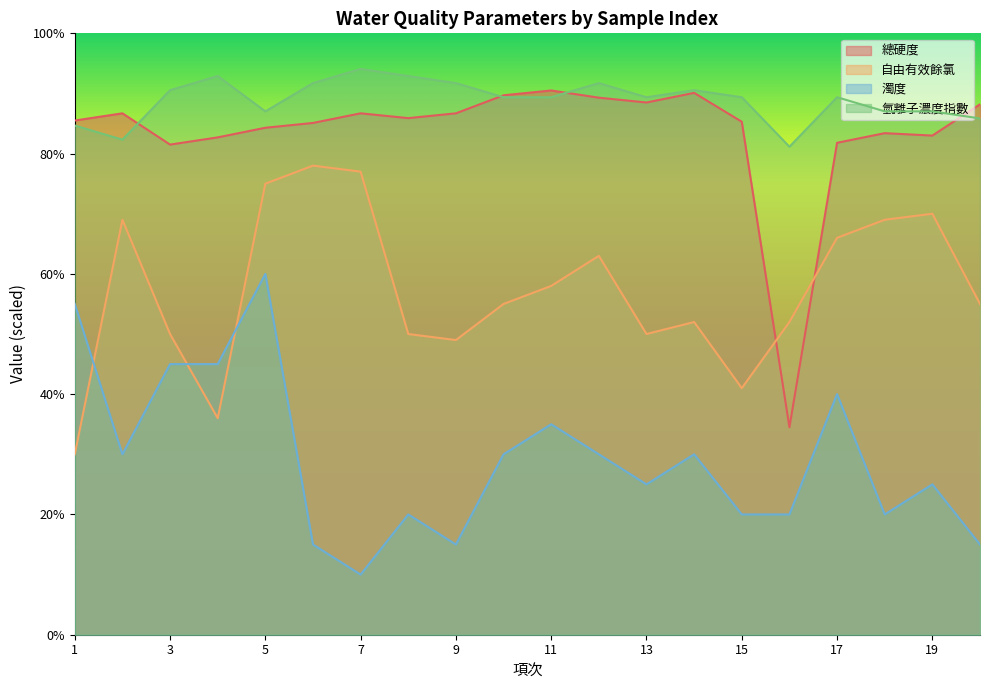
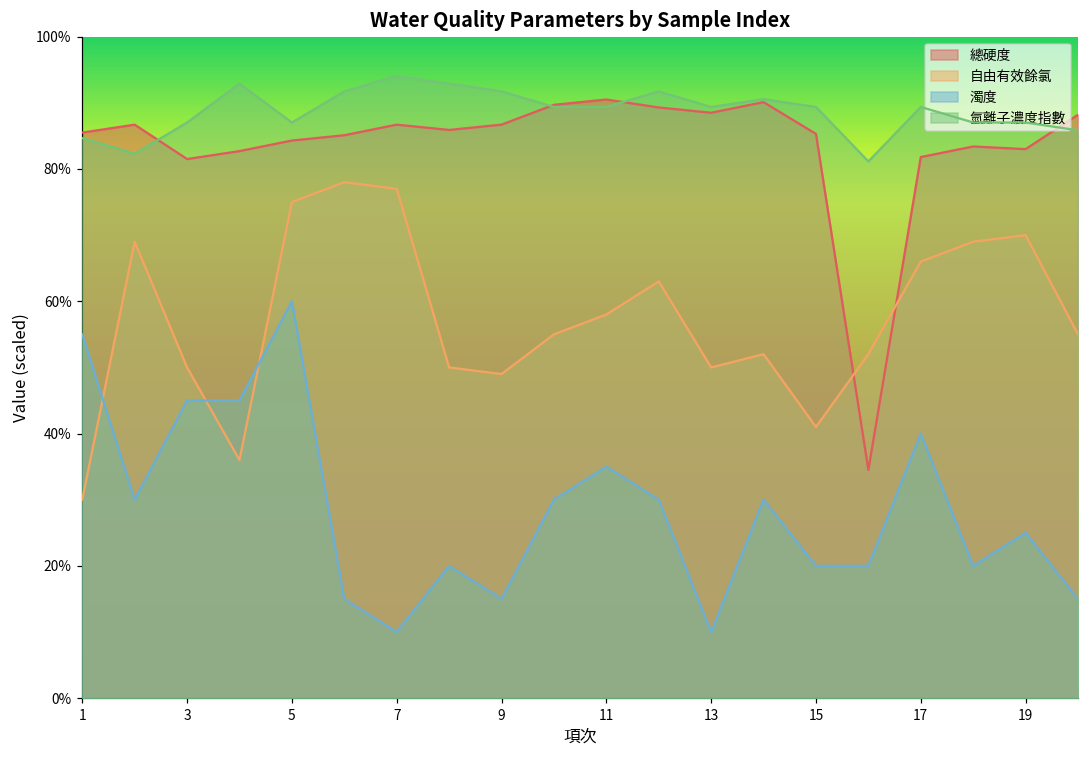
  {
    "濁度": {
      "1": "55%",
      "3": "45%",
      "5": "60%",
      "7": "10%",
      "9": "15%",
      "11": "35%",
-     "13": "25%",
+     "13": "10%",
      "15": "20%",
      "17": "40%",
      "19": "25%"
    },
    "氫離子濃度指數": {
      "1": "85%",
-     "3": "91%",
+     "3": "87%",
      "5": "87%",
      "7": "94%",
      "9": "92%",
      "11": "89%",
      "13": "89%",
      "15": "89%",
      "17": "89%"
    }
  }
